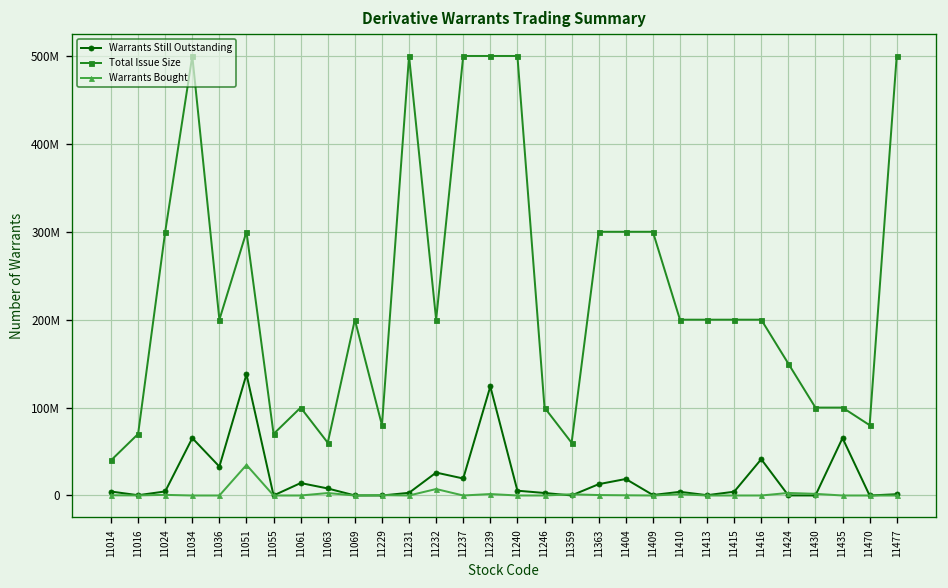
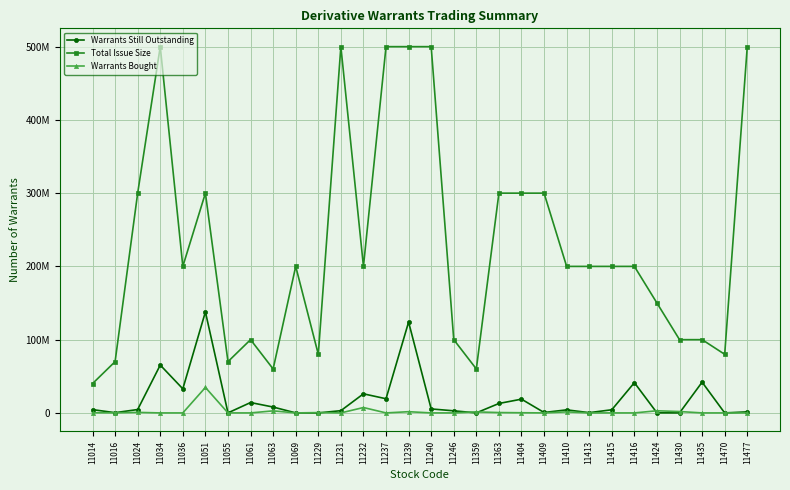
  {
    "Warrants Still Outstanding": {
      "11014": 0,
      "11024": 0,
      "11034": 70000000,
      "11036": 30000000,
      "11051": 140000000,
      "11061": 10000000,
      "11063": 10000000,
      "11232": 30000000,
      "11237": 20000000,
      "11239": 120000000,
      "11240": 10000000,
      "11363": 10000000,
      "11404": 20000000,
      "11415": 0,
      "11416": 40000000,
-     "11435": 70000000
+     "11435": 40000000
    }
  }
